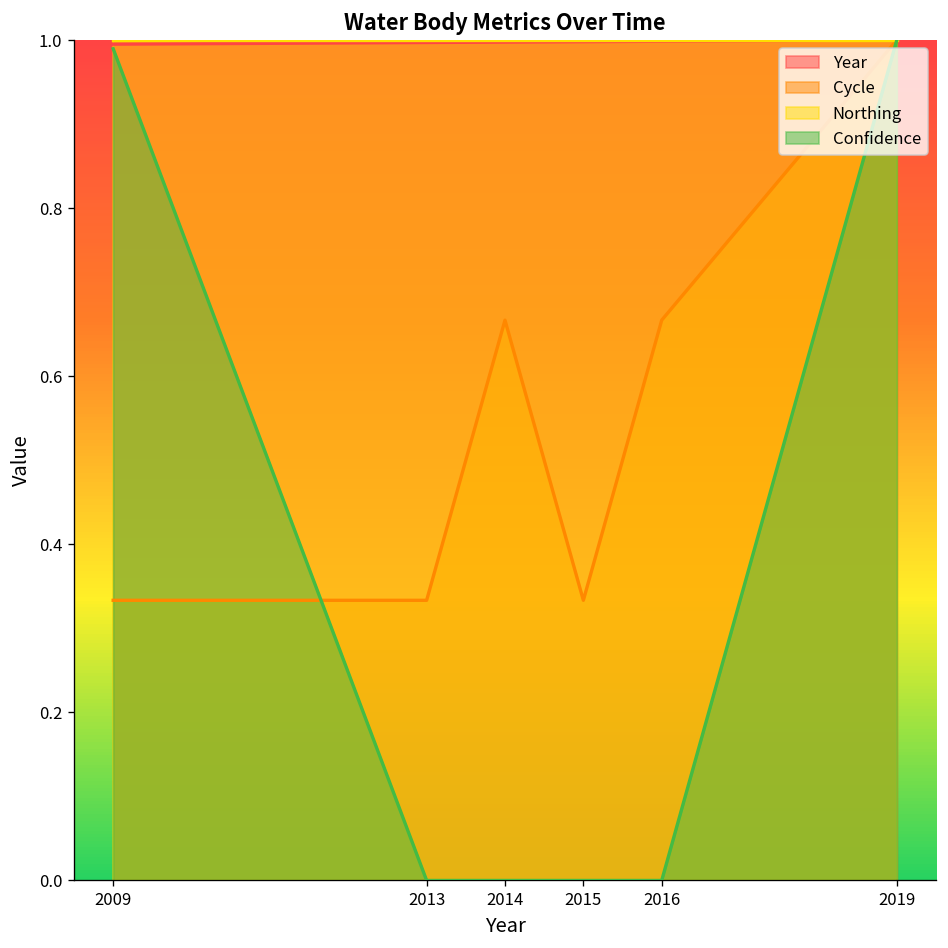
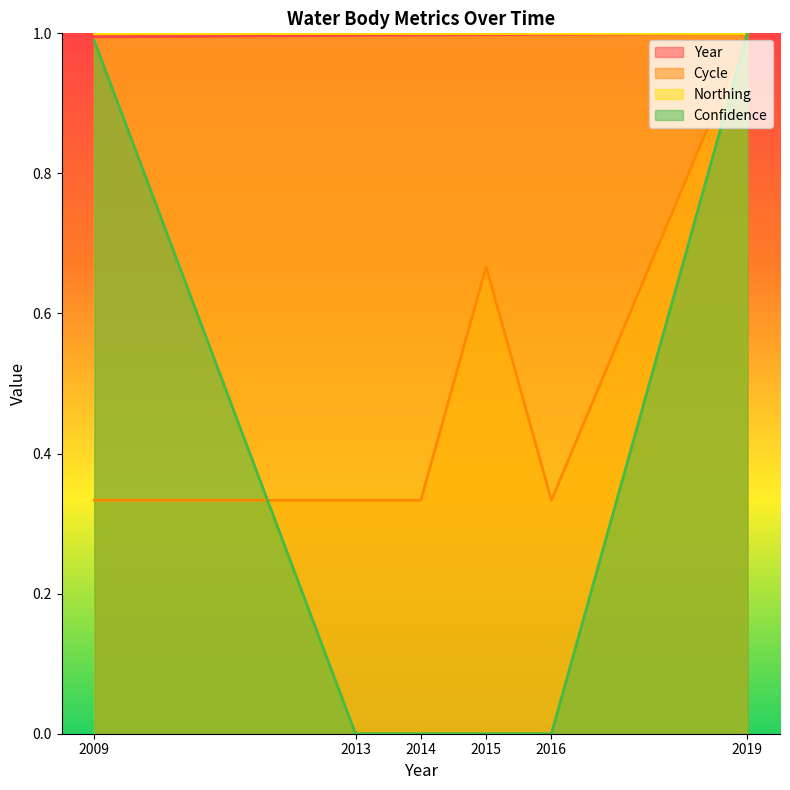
  {
    "Year": {
      "2009": 1.00
    },
    "Cycle": {
      "2009": 0.33,
      "2013": 0.33,
-     "2014": 0.67,
-     "2015": 0.33,
-     "2016": 0.67
+     "2014": 0.33,
+     "2015": 0.67,
+     "2016": 0.33
    },
    "Northing": {
      "2009": 1.00
    },
    "Confidence": {
      "2009": 0.99,
      "2013": 0.00,
      "2014": 0.00,
      "2015": 0.00,
      "2016": 0.00
    }
  }
